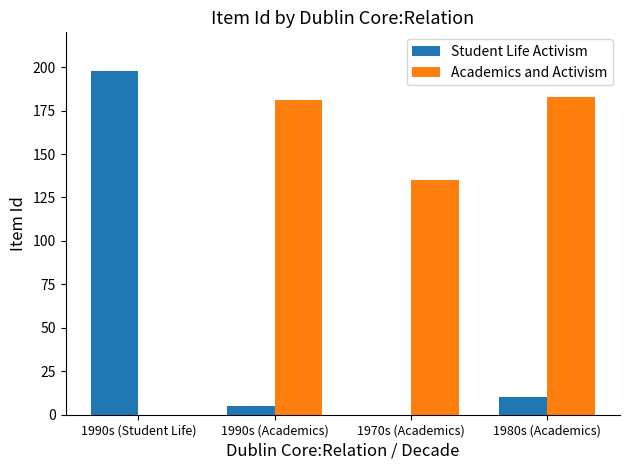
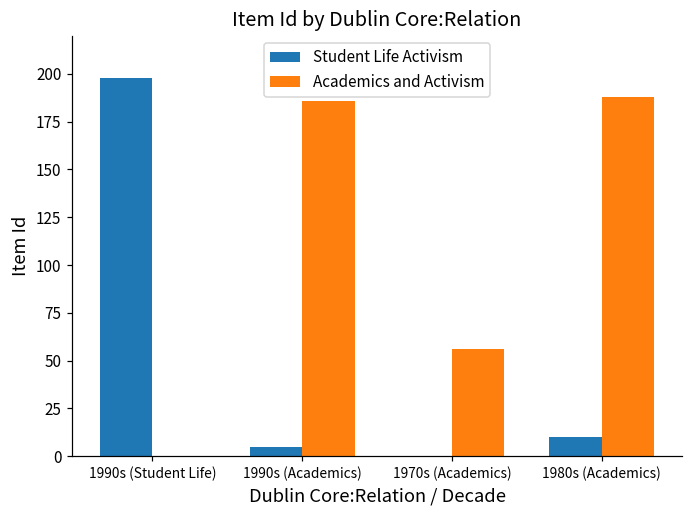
  {
    "Student Life Activism": {
      "1990s (Student Life)": 198,
      "1990s (Academics)": 5,
      "1970s (Academics)": 0,
      "1980s (Academics)": 10
    },
    "Academics and Activism": {
      "1990s (Student Life)": 0,
-     "1990s (Academics)": 181,
-     "1970s (Academics)": 135,
-     "1980s (Academics)": 183
+     "1990s (Academics)": 186,
+     "1970s (Academics)": 56,
+     "1980s (Academics)": 188
    }
  }
